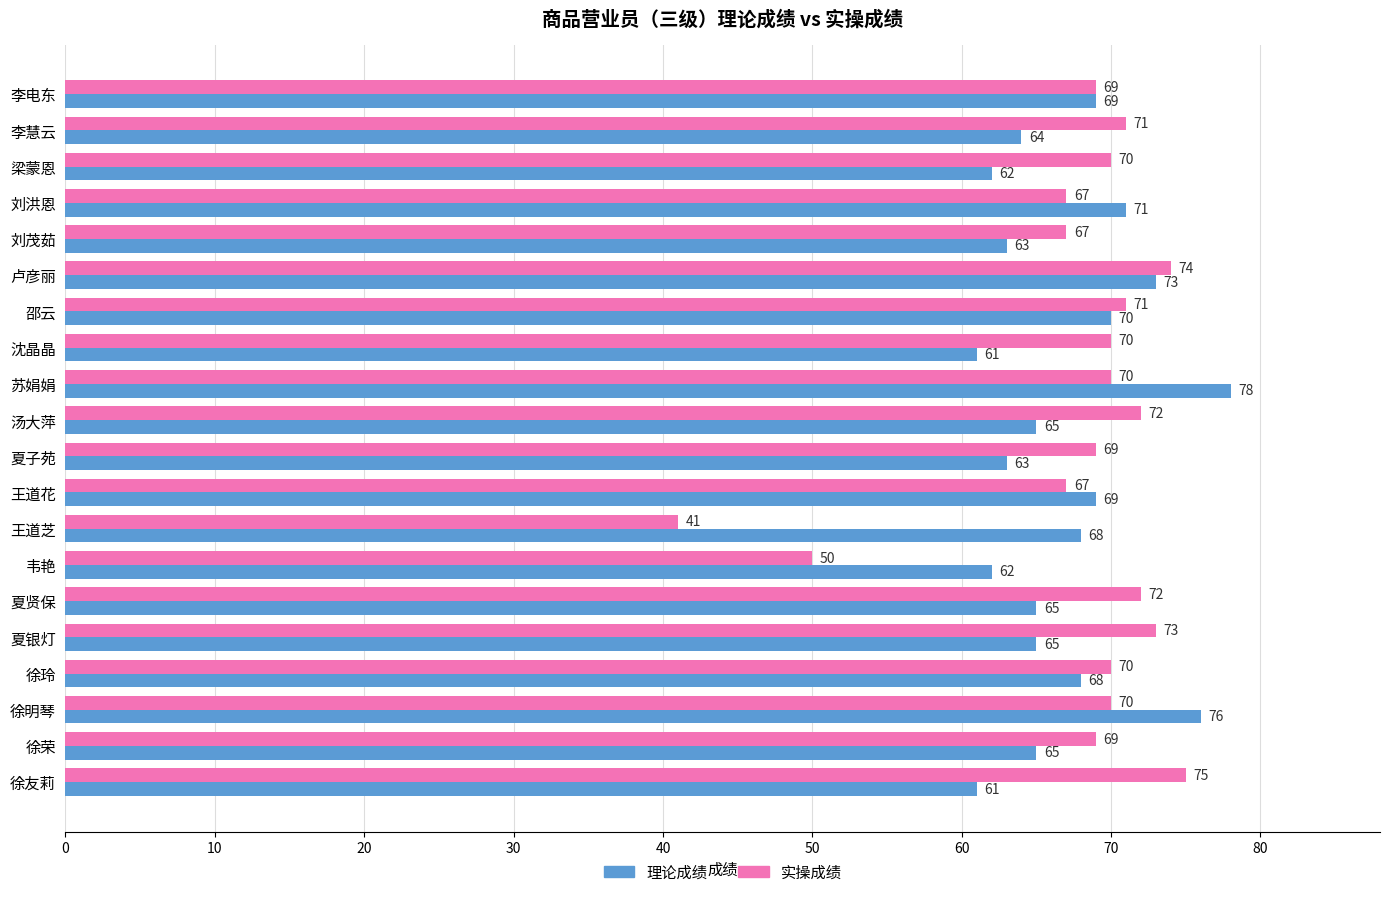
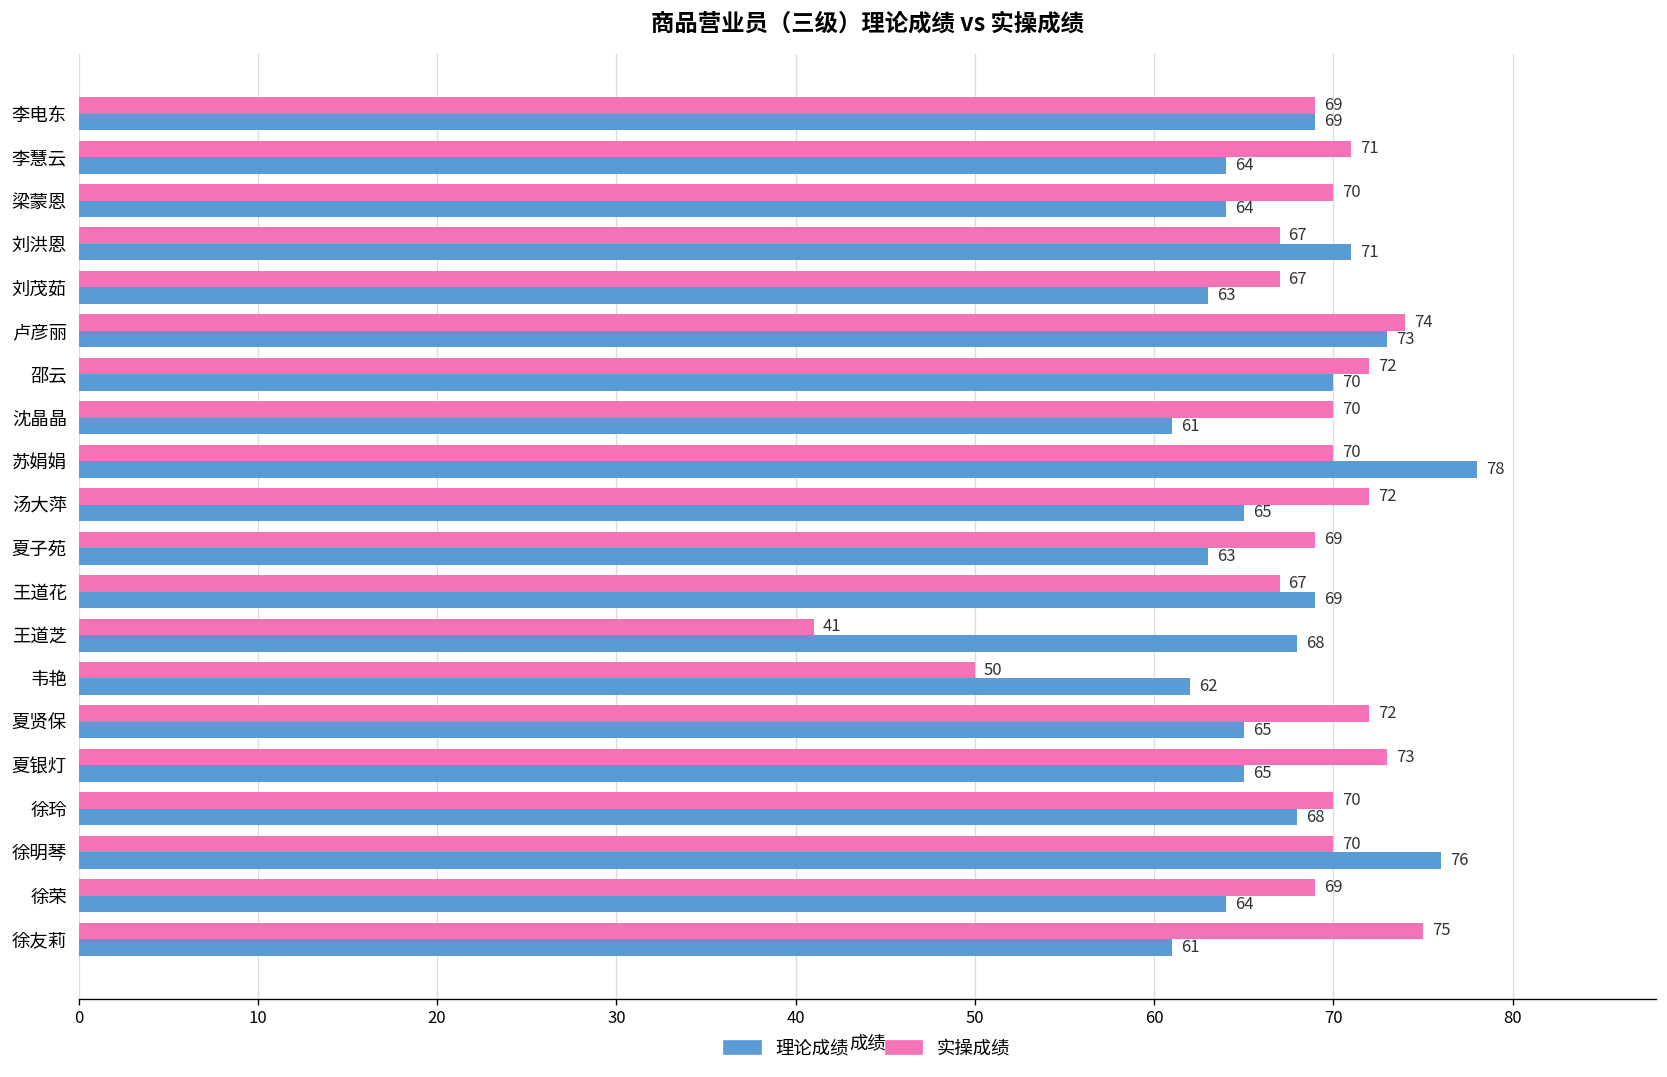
  {
    "理论成绩": {
      "李电东": 69,
      "李慧云": 64,
-     "梁蒙恩": 62,
+     "梁蒙恩": 64,
      "刘洪恩": 71,
      "刘茂茹": 63,
      "卢彦丽": 73,
      "邵云": 70,
      "沈晶晶": 61,
      "苏娟娟": 78,
      "汤大萍": 65,
      "夏子苑": 63,
      "王道花": 69,
      "王道芝": 68,
      "韦艳": 62,
      "夏贤保": 65,
      "夏银灯": 65,
      "徐玲": 68,
      "徐明琴": 76,
-     "徐荣": 65,
+     "徐荣": 64,
      "徐友莉": 61
    },
    "实操成绩": {
      "李电东": 69,
      "李慧云": 71,
      "梁蒙恩": 70,
      "刘洪恩": 67,
      "刘茂茹": 67,
      "卢彦丽": 74,
-     "邵云": 71,
+     "邵云": 72,
      "沈晶晶": 70,
      "苏娟娟": 70,
      "汤大萍": 72,
      "夏子苑": 69,
      "王道花": 67,
      "王道芝": 41,
      "韦艳": 50,
      "夏贤保": 72,
      "夏银灯": 73,
      "徐玲": 70,
      "徐明琴": 70,
      "徐荣": 69,
      "徐友莉": 75
    }
  }
